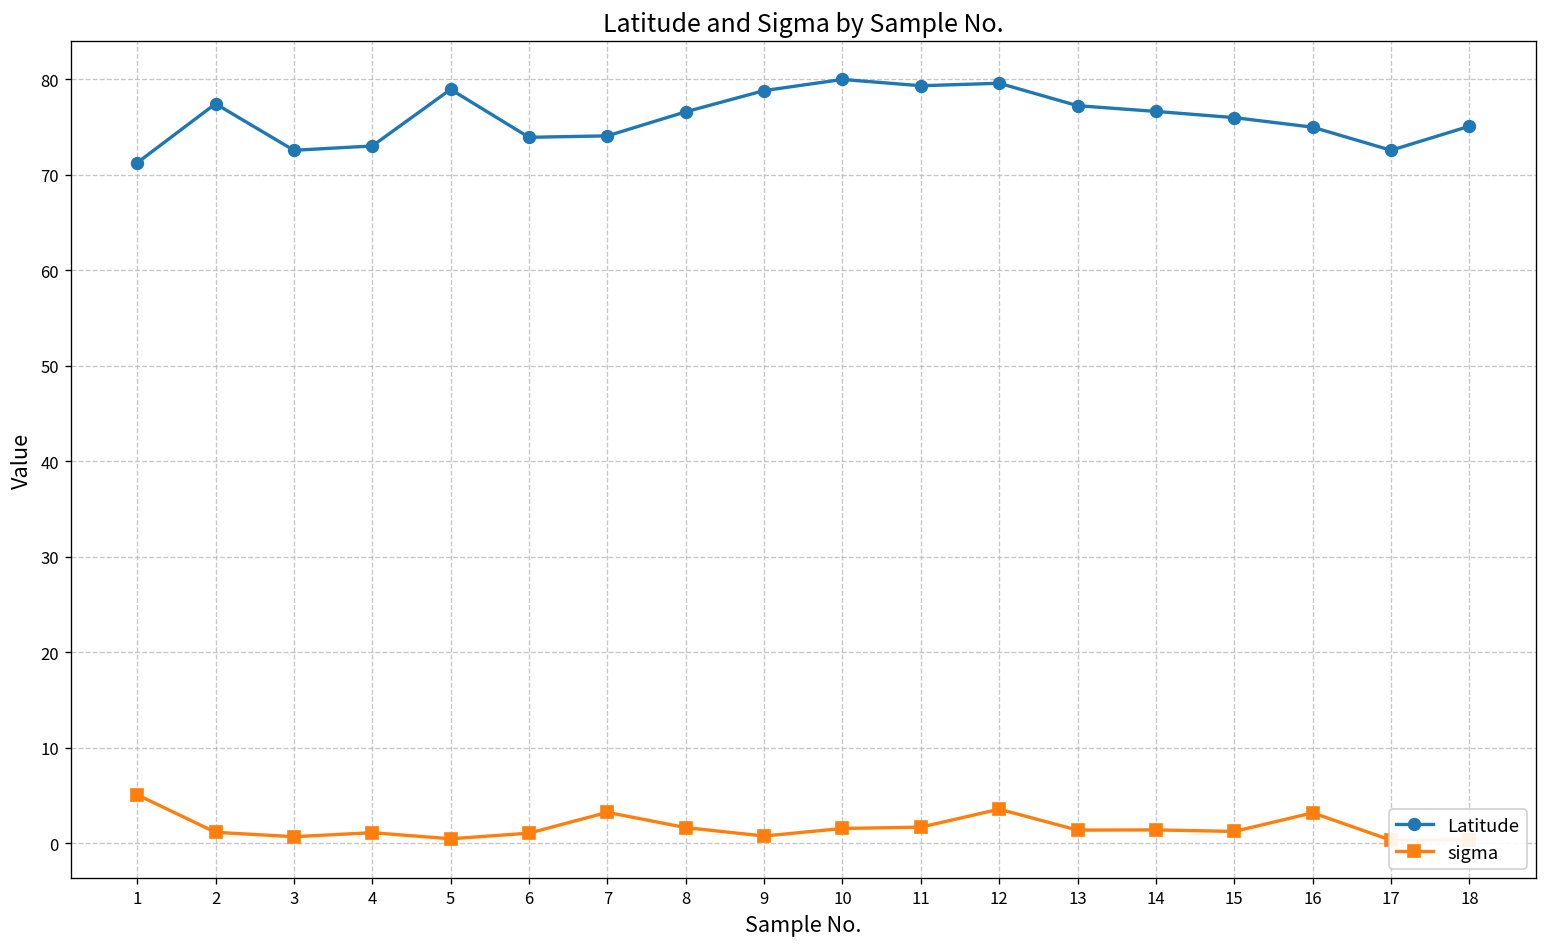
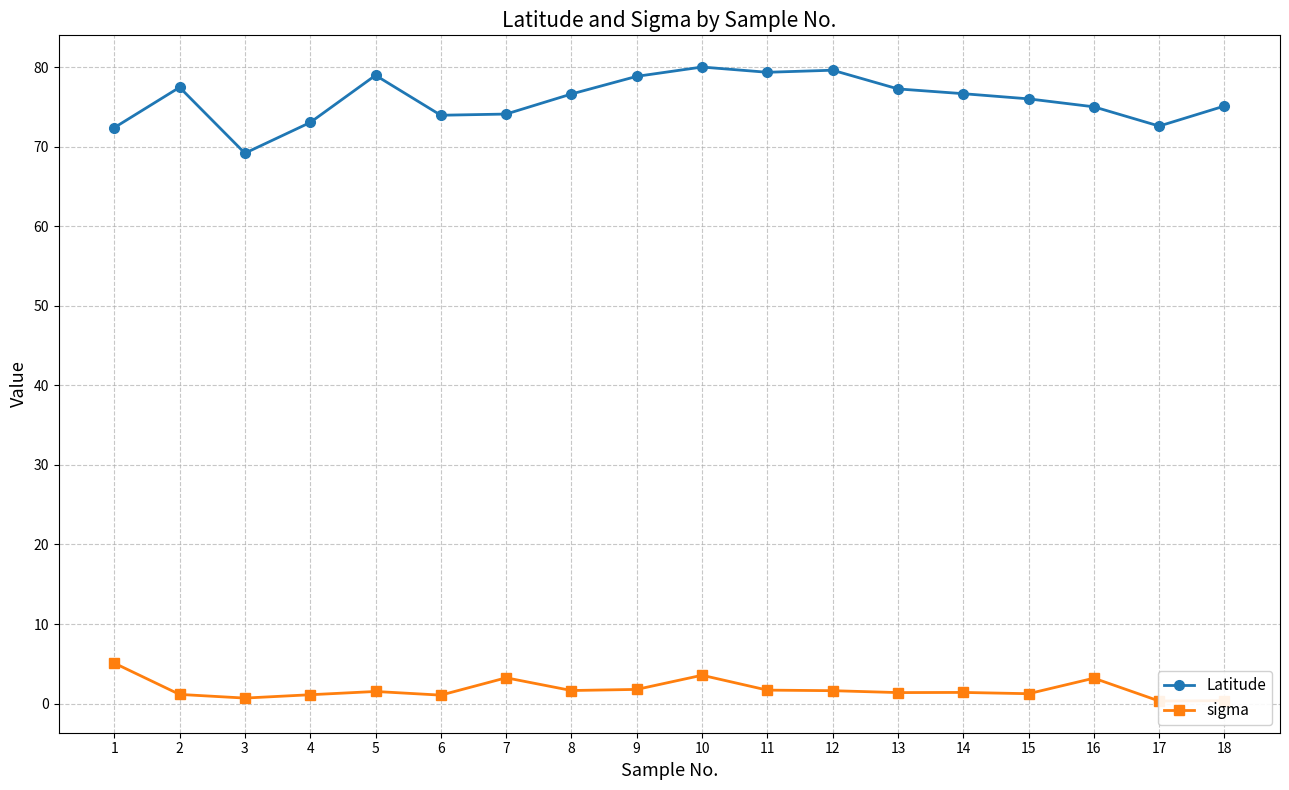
  {
    "Latitude": {
-     "1": 71,
+     "1": 72,
      "2": 77,
-     "3": 73,
+     "3": 69,
      "4": 73,
      "5": 79,
      "6": 74,
      "7": 74,
      "8": 77,
      "9": 79,
      "10": 80,
      "11": 79,
      "12": 80,
      "13": 77,
      "14": 77,
      "15": 76,
      "16": 75,
      "17": 73,
      "18": 75
    },
    "sigma": {
      "1": 5,
      "2": 1,
      "3": 1,
      "4": 1,
-     "5": 0,
+     "5": 2,
      "6": 1,
      "7": 3,
      "8": 2,
-     "9": 1,
-     "10": 2,
+     "9": 2,
+     "10": 4,
      "11": 2,
-     "12": 4,
+     "12": 2,
      "13": 1,
      "14": 1,
      "15": 1,
      "16": 3
    }
  }
